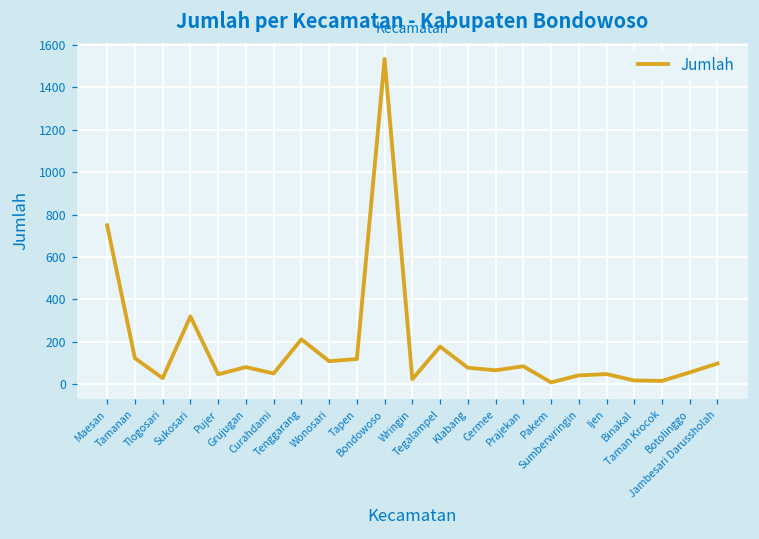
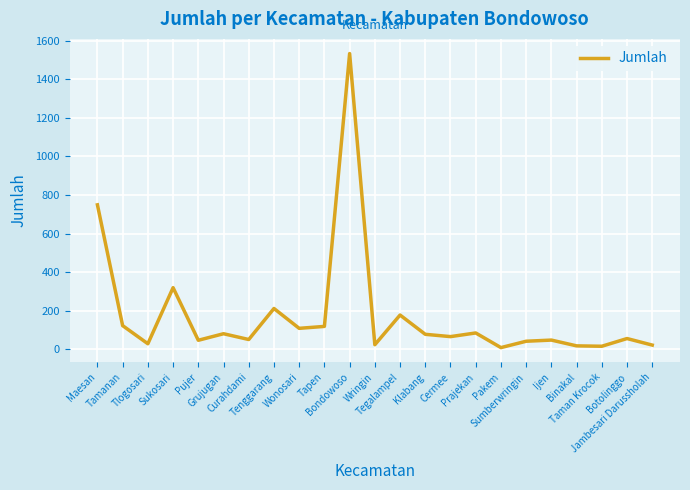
  {
    "Maesan": 750,
    "Tamanan": 120,
    "Tlogosari": 30,
    "Sukosari": 320,
    "Pujer": 50,
    "Grujugan": 80,
    "Curahdami": 50,
    "Tenggarang": 210,
    "Wonosari": 110,
    "Tapen": 120,
    "Bondowoso": 1530,
    "Wringin": 20,
    "Tegalampel": 180,
    "Klabang": 80,
    "Cermee": 70,
    "Prajekan": 80,
    "Pakem": 10,
    "Sumberwringin": 40,
    "Ijen": 50,
    "Binakal": 20,
    "Taman Krocok": 20,
    "Botolinggo": 60,
-   "Jambesari Darussholah": 100
+   "Jambesari Darussholah": 20
  }
